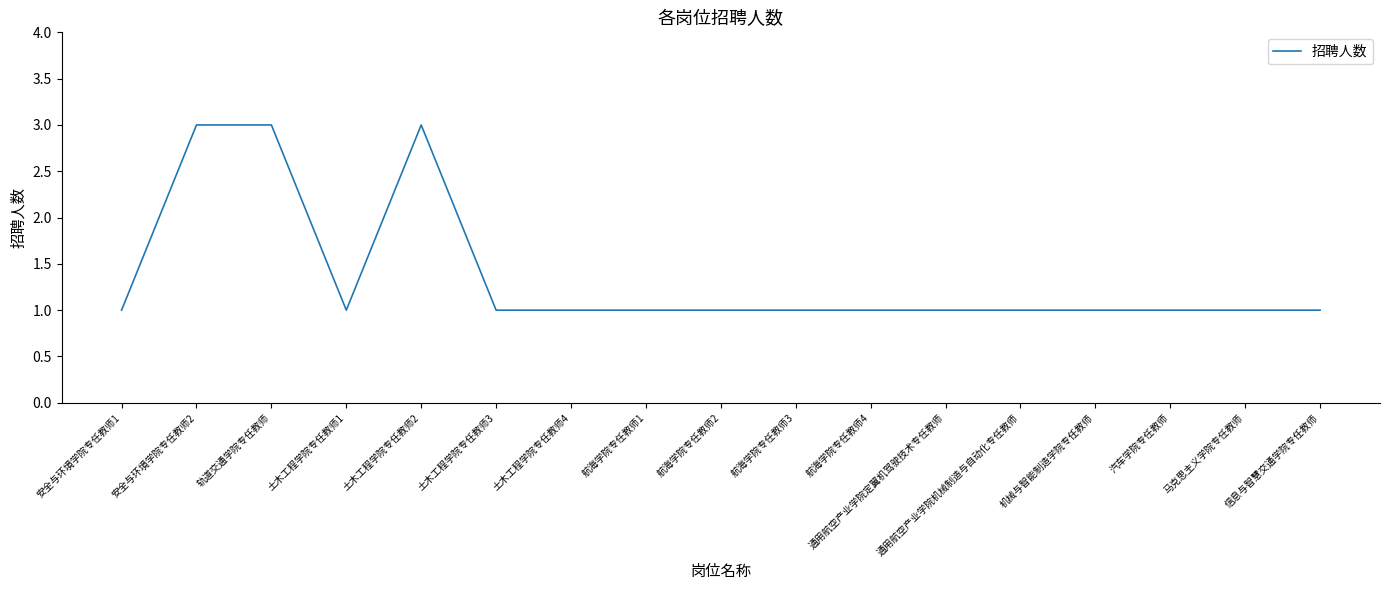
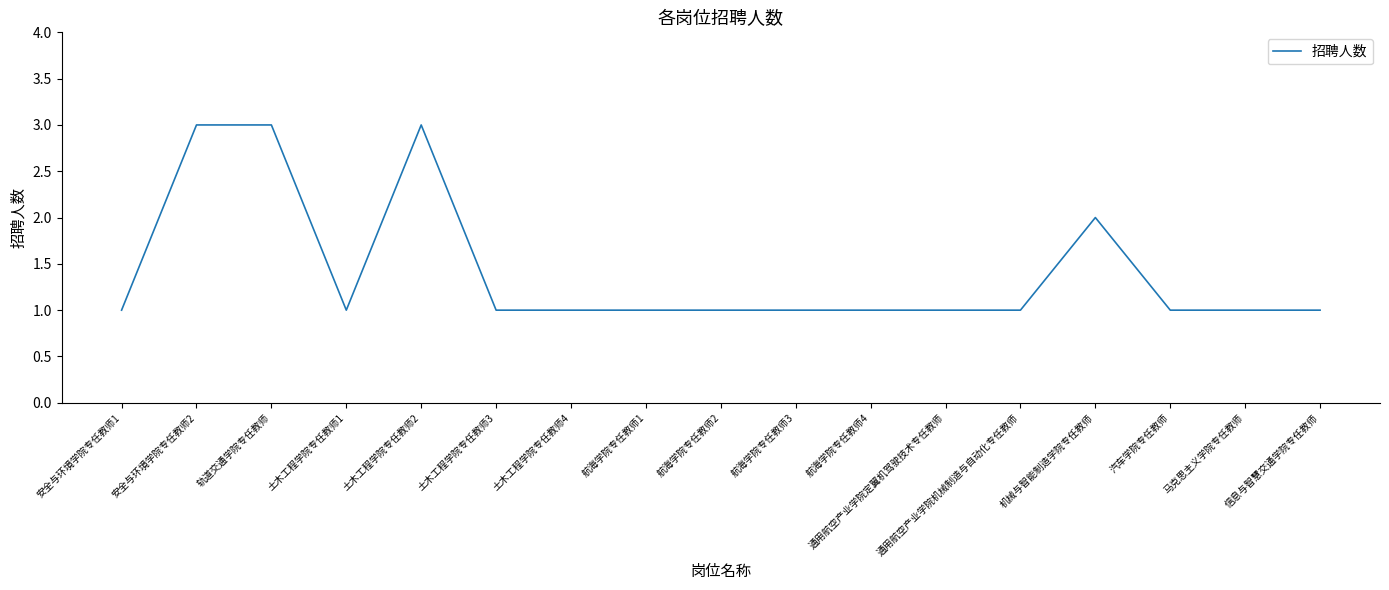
  {
    "安全与环境学院专任教师1": 1,
    "安全与环境学院专任教师2": 3,
    "轨道交通学院专任教师": 3,
    "土木工程学院专任教师1": 1,
    "土木工程学院专任教师2": 3,
    "土木工程学院专任教师3": 1,
    "土木工程学院专任教师4": 1,
    "航海学院专任教师1": 1,
    "航海学院专任教师2": 1,
    "航海学院专任教师3": 1,
    "航海学院专任教师4": 1,
    "通用航空产业学院定翼机驾驶技术专任教师": 1,
    "通用航空产业学院机械制造与自动化专任教师": 1,
-   "机械与智能制造学院专任教师": 1,
+   "机械与智能制造学院专任教师": 2,
    "汽车学院专任教师": 1,
    "马克思主义学院专任教师": 1,
    "信息与智慧交通学院专任教师": 1
  }
